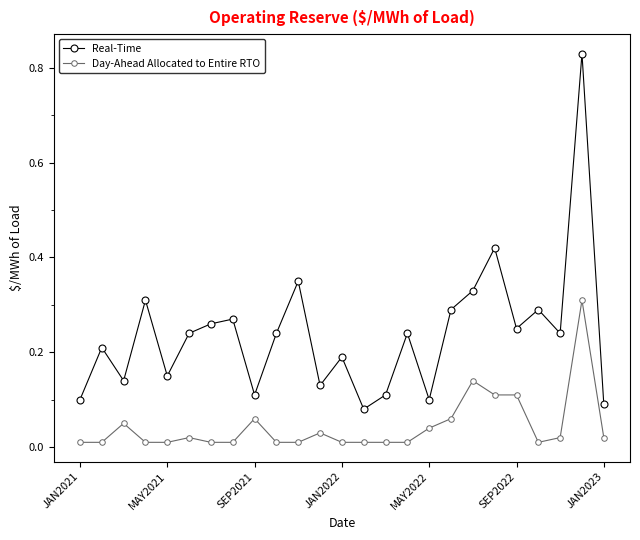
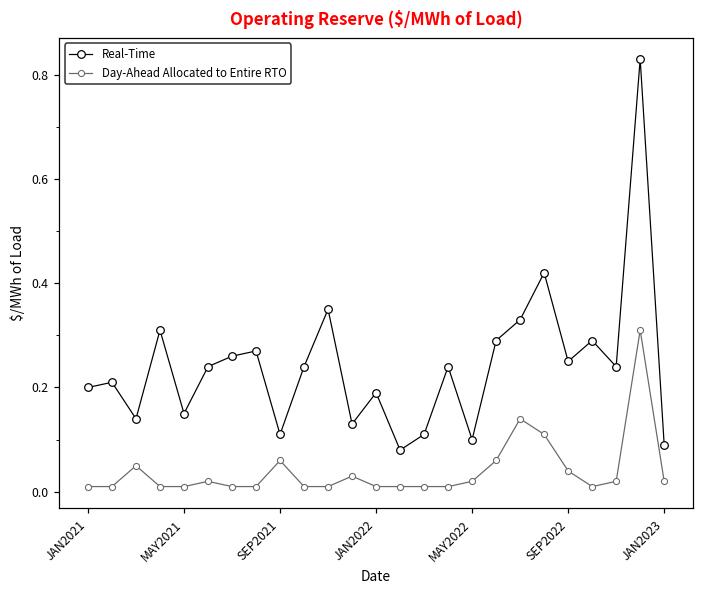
  {
    "Real-Time": {
-     "JAN2021": 0.1,
+     "JAN2021": 0.2,
      "MAY2021": 0.15,
      "SEP2021": 0.11,
      "JAN2022": 0.19,
      "MAY2022": 0.1,
      "SEP2022": 0.25,
      "JAN2023": 0.09
    },
    "Day-Ahead Allocated to Entire RTO": {
      "JAN2021": 0.01,
      "MAY2021": 0.01,
      "SEP2021": 0.06,
      "JAN2022": 0.01,
-     "MAY2022": 0.04,
-     "SEP2022": 0.11,
+     "MAY2022": 0.02,
+     "SEP2022": 0.04,
      "JAN2023": 0.02
    }
  }
